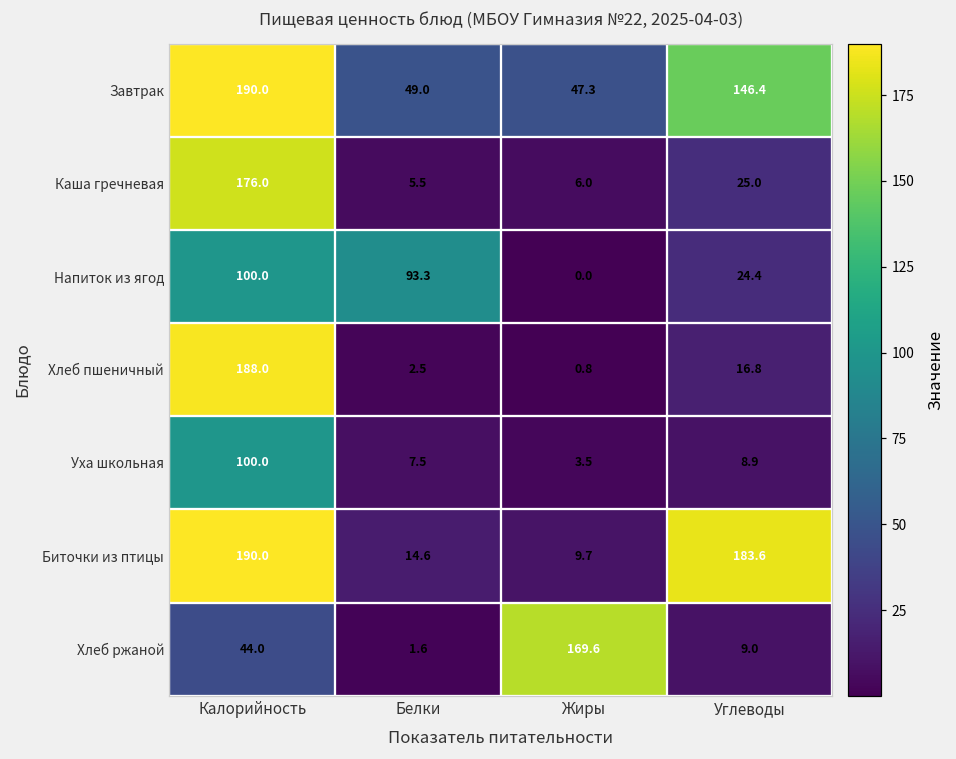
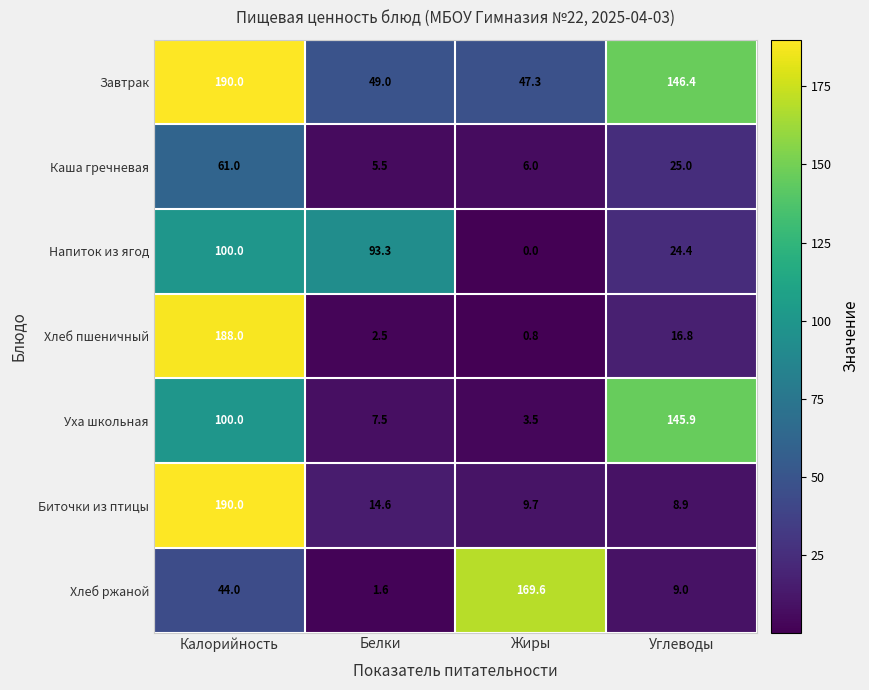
  {
    "Завтрак": {
      "Калорийность": 190.0,
      "Белки": 49.0,
      "Жиры": 47.3,
      "Углеводы": 146.4
    },
    "Каша гречневая": {
-     "Калорийность": 176.0,
+     "Калорийность": 61.0,
      "Белки": 5.5,
      "Жиры": 6.0,
      "Углеводы": 25.0
    },
    "Напиток из ягод": {
      "Калорийность": 100.0,
      "Белки": 93.3,
      "Жиры": 0.0,
      "Углеводы": 24.4
    },
    "Хлеб пшеничный": {
      "Калорийность": 188.0,
      "Белки": 2.5,
      "Жиры": 0.8,
      "Углеводы": 16.8
    },
    "Уха школьная": {
      "Калорийность": 100.0,
      "Белки": 7.5,
      "Жиры": 3.5,
-     "Углеводы": 8.9
+     "Углеводы": 145.9
    },
    "Биточки из птицы": {
      "Калорийность": 190.0,
      "Белки": 14.6,
      "Жиры": 9.7,
-     "Углеводы": 183.6
+     "Углеводы": 8.9
    },
    "Хлеб ржаной": {
      "Калорийность": 44.0,
      "Белки": 1.6,
      "Жиры": 169.6,
      "Углеводы": 9.0
    }
  }
